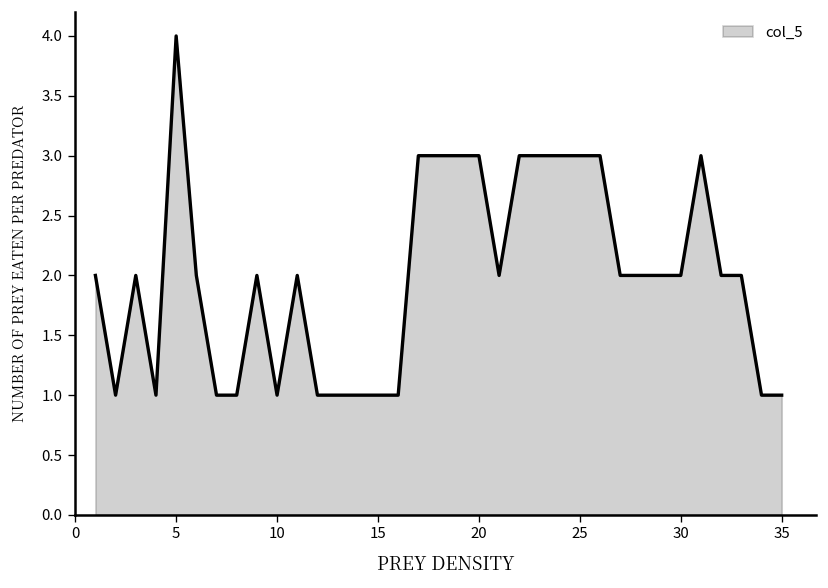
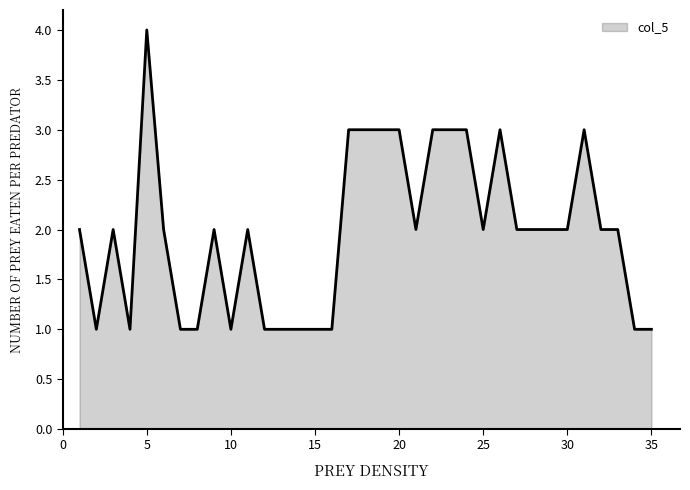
  {
    "5": 4,
    "10": 1,
    "15": 1,
    "20": 3,
-   "25": 3,
+   "25": 2,
    "30": 2,
    "35": 1
  }
